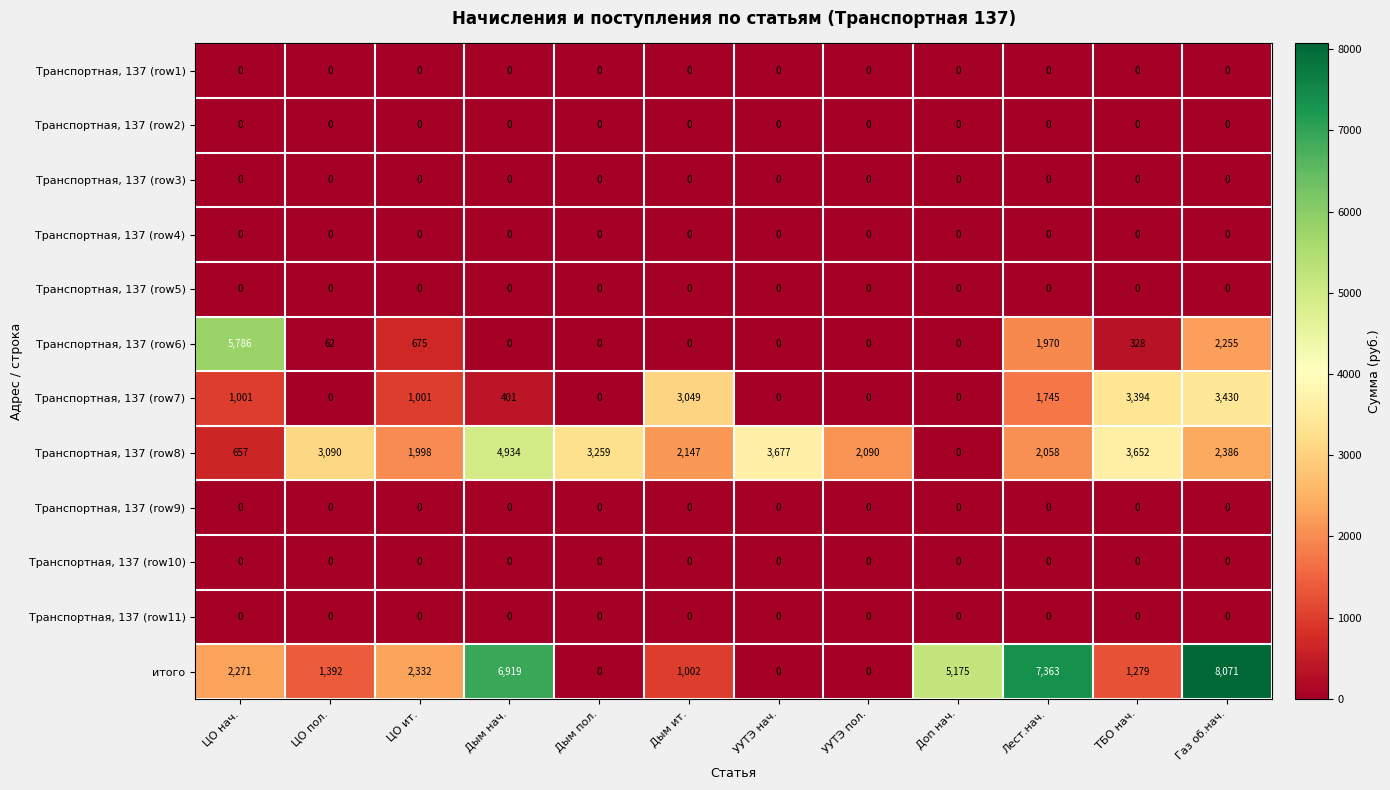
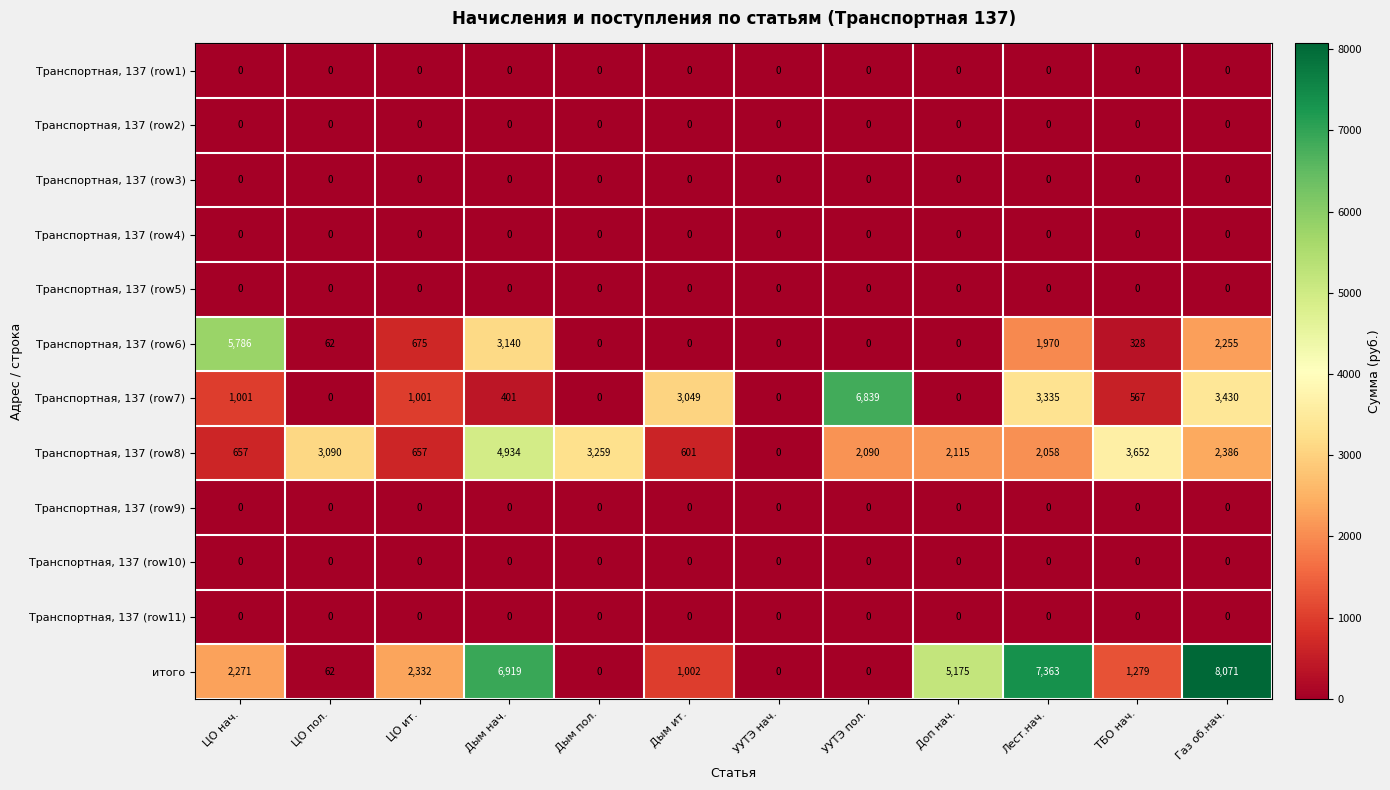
  {
    "Транспортная, 137 (row1)": {
      "ЦО нач.": "0",
      "ЦО пол.": "0",
      "ЦО ит.": "0",
      "Дым нач.": "0",
      "Дым пол.": "0",
      "Дым ит.": "0",
      "УУТЭ нач.": "0",
      "УУТЭ пол.": "0",
      "Доп нач.": "0",
      "Лест.нач.": "0",
      "ТБО нач.": "0",
      "Газ об.нач.": "0"
    },
    "Транспортная, 137 (row2)": {
      "ЦО нач.": "0",
      "ЦО пол.": "0",
      "ЦО ит.": "0",
      "Дым нач.": "0",
      "Дым пол.": "0",
      "Дым ит.": "0",
      "УУТЭ нач.": "0",
      "УУТЭ пол.": "0",
      "Доп нач.": "0",
      "Лест.нач.": "0",
      "ТБО нач.": "0",
      "Газ об.нач.": "0"
    },
    "Транспортная, 137 (row3)": {
      "ЦО нач.": "0",
      "ЦО пол.": "0",
      "ЦО ит.": "0",
      "Дым нач.": "0",
      "Дым пол.": "0",
      "Дым ит.": "0",
      "УУТЭ нач.": "0",
      "УУТЭ пол.": "0",
      "Доп нач.": "0",
      "Лест.нач.": "0",
      "ТБО нач.": "0",
      "Газ об.нач.": "0"
    },
    "Транспортная, 137 (row4)": {
      "ЦО нач.": "0",
      "ЦО пол.": "0",
      "ЦО ит.": "0",
      "Дым нач.": "0",
      "Дым пол.": "0",
      "Дым ит.": "0",
      "УУТЭ нач.": "0",
      "УУТЭ пол.": "0",
      "Доп нач.": "0",
      "Лест.нач.": "0",
      "ТБО нач.": "0",
      "Газ об.нач.": "0"
    },
    "Транспортная, 137 (row5)": {
      "ЦО нач.": "0",
      "ЦО пол.": "0",
      "ЦО ит.": "0",
      "Дым нач.": "0",
      "Дым пол.": "0",
      "Дым ит.": "0",
      "УУТЭ нач.": "0",
      "УУТЭ пол.": "0",
      "Доп нач.": "0",
      "Лест.нач.": "0",
      "ТБО нач.": "0",
      "Газ об.нач.": "0"
    },
    "Транспортная, 137 (row6)": {
      "ЦО нач.": "5,786",
      "ЦО пол.": "62",
      "ЦО ит.": "675",
-     "Дым нач.": "0",
+     "Дым нач.": "3,140",
      "Дым пол.": "0",
      "Дым ит.": "0",
      "УУТЭ нач.": "0",
      "УУТЭ пол.": "0",
      "Доп нач.": "0",
      "Лест.нач.": "1,970",
      "ТБО нач.": "328",
      "Газ об.нач.": "2,255"
    },
    "Транспортная, 137 (row7)": {
      "ЦО нач.": "1,001",
      "ЦО пол.": "0",
      "ЦО ит.": "1,001",
      "Дым нач.": "401",
      "Дым пол.": "0",
      "Дым ит.": "3,049",
      "УУТЭ нач.": "0",
-     "УУТЭ пол.": "0",
+     "УУТЭ пол.": "6,839",
      "Доп нач.": "0",
-     "Лест.нач.": "1,745",
-     "ТБО нач.": "3,394",
+     "Лест.нач.": "3,335",
+     "ТБО нач.": "567",
      "Газ об.нач.": "3,430"
    },
    "Транспортная, 137 (row8)": {
      "ЦО нач.": "657",
      "ЦО пол.": "3,090",
-     "ЦО ит.": "1,998",
+     "ЦО ит.": "657",
      "Дым нач.": "4,934",
      "Дым пол.": "3,259",
-     "Дым ит.": "2,147",
-     "УУТЭ нач.": "3,677",
+     "Дым ит.": "601",
+     "УУТЭ нач.": "0",
      "УУТЭ пол.": "2,090",
-     "Доп нач.": "0",
+     "Доп нач.": "2,115",
      "Лест.нач.": "2,058",
      "ТБО нач.": "3,652",
      "Газ об.нач.": "2,386"
    },
    "Транспортная, 137 (row9)": {
      "ЦО нач.": "0",
      "ЦО пол.": "0",
      "ЦО ит.": "0",
      "Дым нач.": "0",
      "Дым пол.": "0",
      "Дым ит.": "0",
      "УУТЭ нач.": "0",
      "УУТЭ пол.": "0",
      "Доп нач.": "0",
      "Лест.нач.": "0",
      "ТБО нач.": "0",
      "Газ об.нач.": "0"
    },
    "Транспортная, 137 (row10)": {
      "ЦО нач.": "0",
      "ЦО пол.": "0",
      "ЦО ит.": "0",
      "Дым нач.": "0",
      "Дым пол.": "0",
      "Дым ит.": "0",
      "УУТЭ нач.": "0",
      "УУТЭ пол.": "0",
      "Доп нач.": "0",
      "Лест.нач.": "0",
      "ТБО нач.": "0",
      "Газ об.нач.": "0"
    },
    "Транспортная, 137 (row11)": {
      "ЦО нач.": "0",
      "ЦО пол.": "0",
      "ЦО ит.": "0",
      "Дым нач.": "0",
      "Дым пол.": "0",
      "Дым ит.": "0",
      "УУТЭ нач.": "0",
      "УУТЭ пол.": "0",
      "Доп нач.": "0",
      "Лест.нач.": "0",
      "ТБО нач.": "0",
      "Газ об.нач.": "0"
    },
    "итого": {
      "ЦО нач.": "2,271",
-     "ЦО пол.": "1,392",
+     "ЦО пол.": "62",
      "ЦО ит.": "2,332",
      "Дым нач.": "6,919",
      "Дым пол.": "0",
      "Дым ит.": "1,002",
      "УУТЭ нач.": "0",
      "УУТЭ пол.": "0",
      "Доп нач.": "5,175",
      "Лест.нач.": "7,363",
      "ТБО нач.": "1,279",
      "Газ об.нач.": "8,071"
    }
  }
